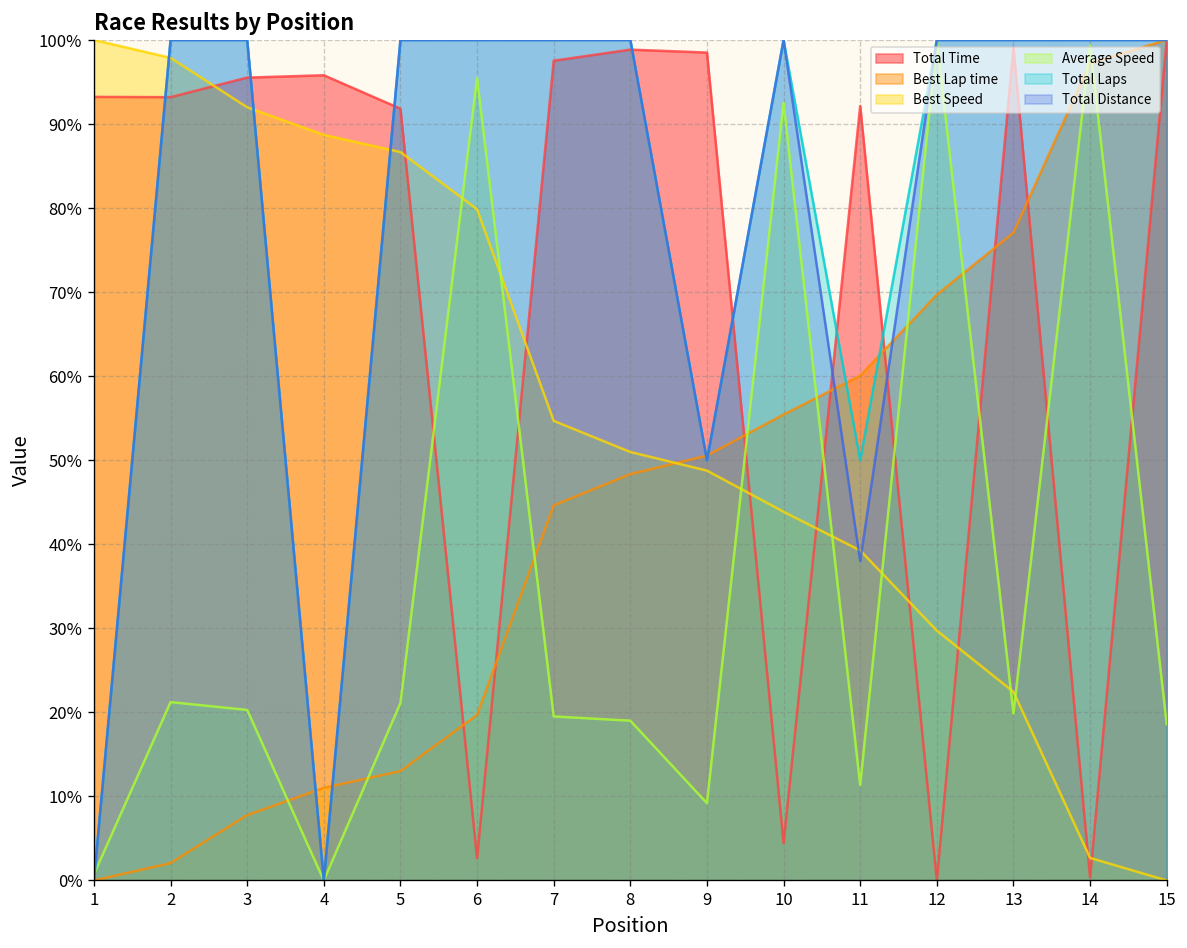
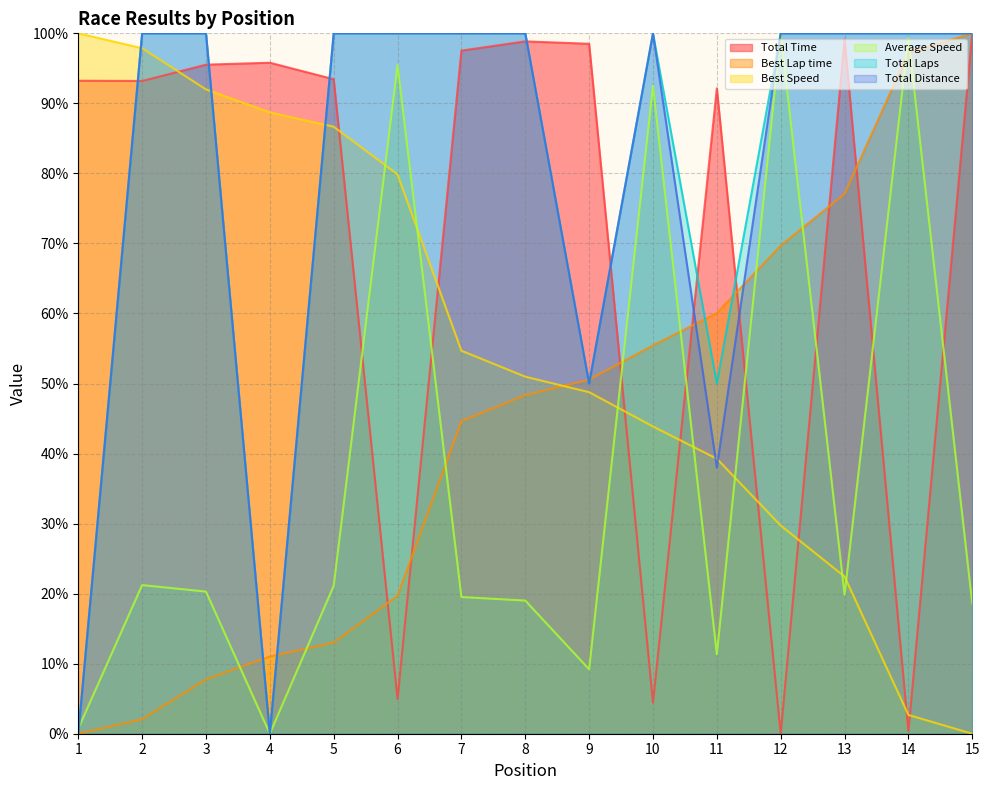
  {
    "Total Time": {
      "1": "93%",
      "2": "93%",
      "3": "96%",
      "4": "96%",
-     "5": "92%",
-     "6": "3%",
+     "5": "93%",
+     "6": "5%",
      "7": "98%",
      "8": "99%",
      "9": "99%",
      "10": "4%",
      "11": "92%",
      "12": "0%",
      "14": "0%"
    },
    "Average Speed": {
      "1": "1%",
      "2": "21%",
      "3": "20%",
      "5": "21%",
      "6": "95%",
      "7": "20%",
      "8": "19%",
      "9": "9%",
      "10": "93%",
      "11": "11%",
      "13": "20%",
      "14": "99%",
      "15": "19%"
    }
  }
